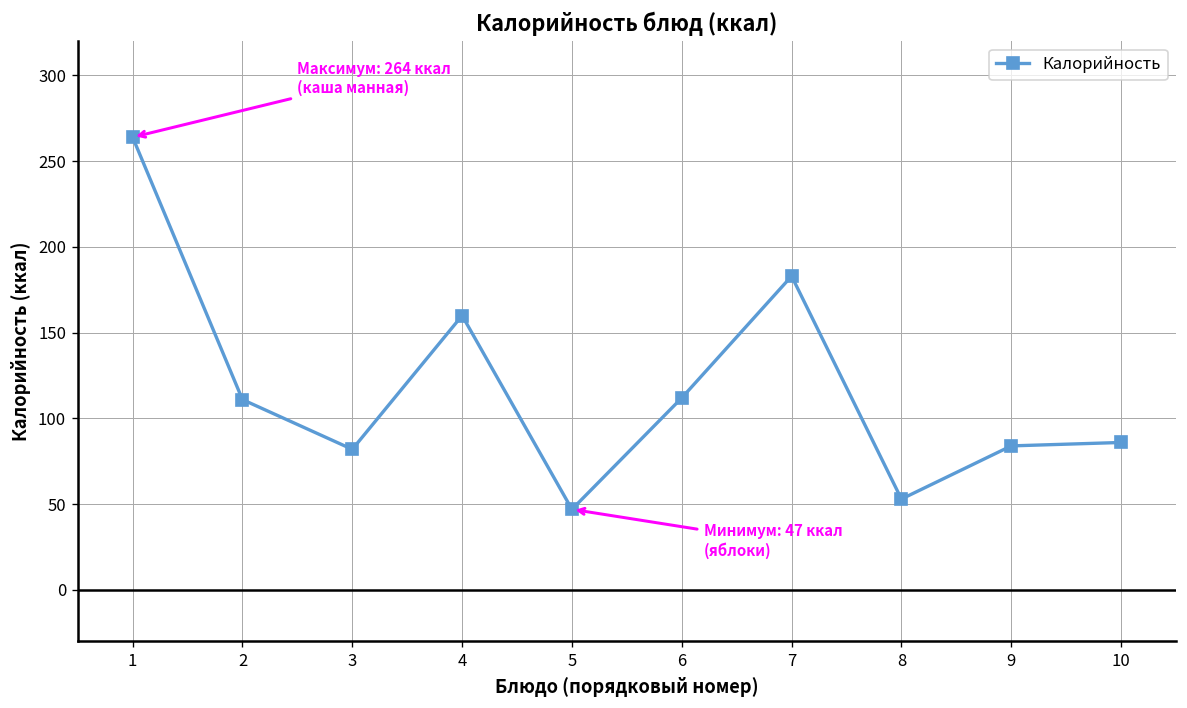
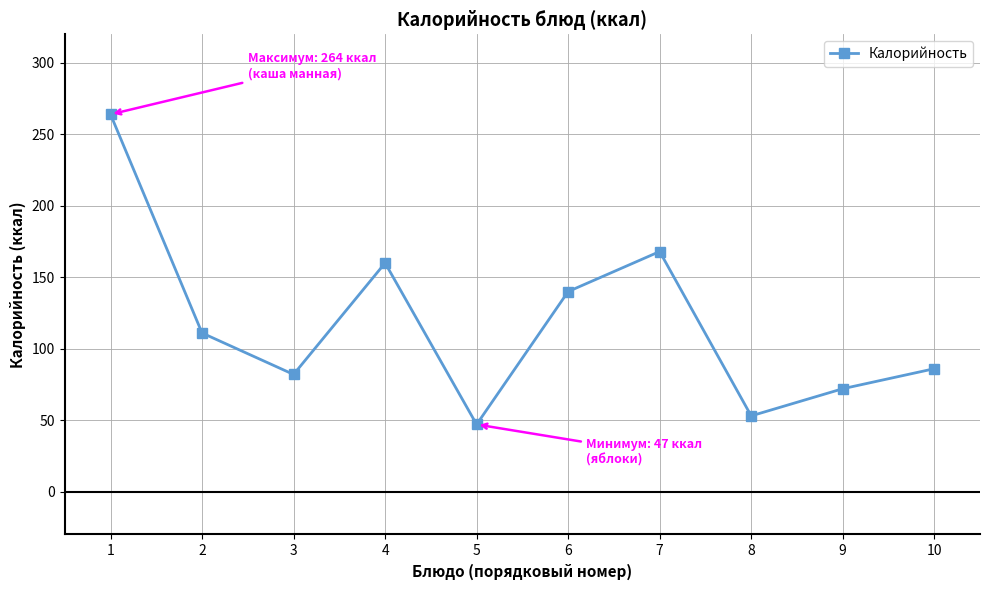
  {
    "2": 111,
    "3": 82,
    "4": 160,
-   "6": 112,
-   "7": 183,
+   "6": 140,
+   "7": 168,
    "8": 53,
-   "9": 84,
+   "9": 72,
    "10": 86
  }
